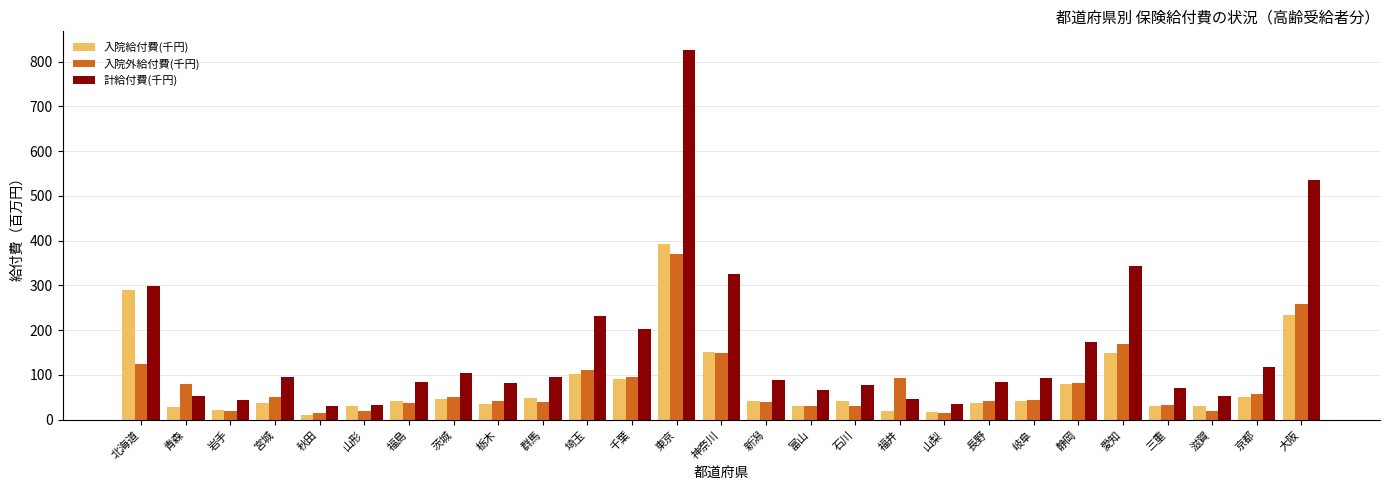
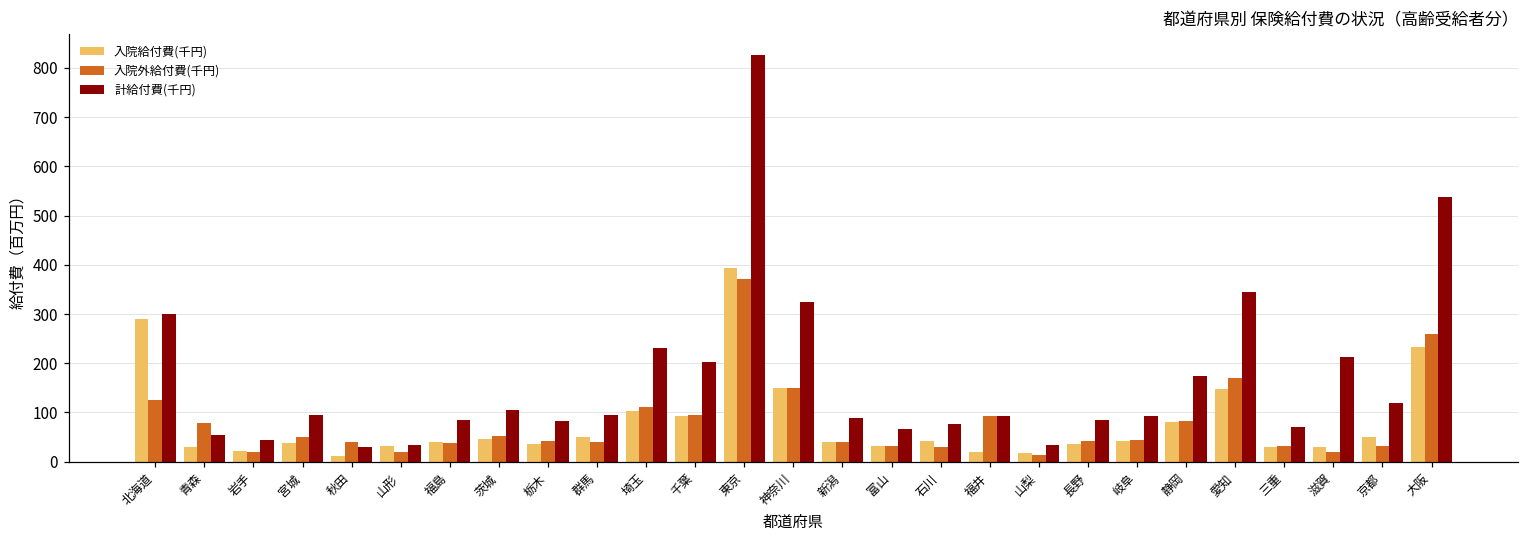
  {
    "入院給付費(千円)": {
      "北海道": 290,
      "青森": 30,
      "岩手": 20,
      "宮城": 40,
      "秋田": 10,
      "山形": 30,
      "福島": 40,
      "茨城": 50,
      "栃木": 40,
      "群馬": 50,
      "埼玉": 100,
      "千葉": 90,
      "東京": 390,
      "神奈川": 150,
      "新潟": 40,
      "富山": 30,
      "石川": 40,
      "福井": 20,
      "山梨": 20,
      "長野": 40,
      "岐阜": 40,
      "静岡": 80,
      "愛知": 150,
      "三重": 30,
      "滋賀": 30,
      "京都": 50,
      "大阪": 230
    },
    "入院外給付費(千円)": {
      "北海道": 130,
      "青森": 80,
      "岩手": 20,
      "宮城": 50,
-     "秋田": 20,
+     "秋田": 40,
      "山形": 20,
      "福島": 40,
      "茨城": 50,
      "栃木": 40,
      "群馬": 40,
      "埼玉": 110,
      "千葉": 100,
      "東京": 370,
      "神奈川": 150,
      "新潟": 40,
      "富山": 30,
      "石川": 30,
      "福井": 90,
      "山梨": 10,
      "長野": 40,
      "岐阜": 40,
      "静岡": 80,
      "愛知": 170,
      "三重": 30,
      "滋賀": 20,
-     "京都": 60,
+     "京都": 30,
      "大阪": 260
    },
    "計給付費(千円)": {
      "北海道": 300,
      "青森": 50,
      "岩手": 40,
      "宮城": 100,
      "秋田": 30,
      "山形": 30,
      "福島": 80,
      "茨城": 110,
      "栃木": 80,
      "群馬": 90,
      "埼玉": 230,
      "千葉": 200,
      "東京": 830,
      "神奈川": 330,
      "新潟": 90,
      "富山": 70,
      "石川": 80,
-     "福井": 50,
+     "福井": 90,
      "山梨": 30,
      "長野": 80,
      "岐阜": 90,
      "静岡": 170,
      "愛知": 340,
      "三重": 70,
-     "滋賀": 50,
+     "滋賀": 210,
      "京都": 120,
      "大阪": 540
    }
  }
